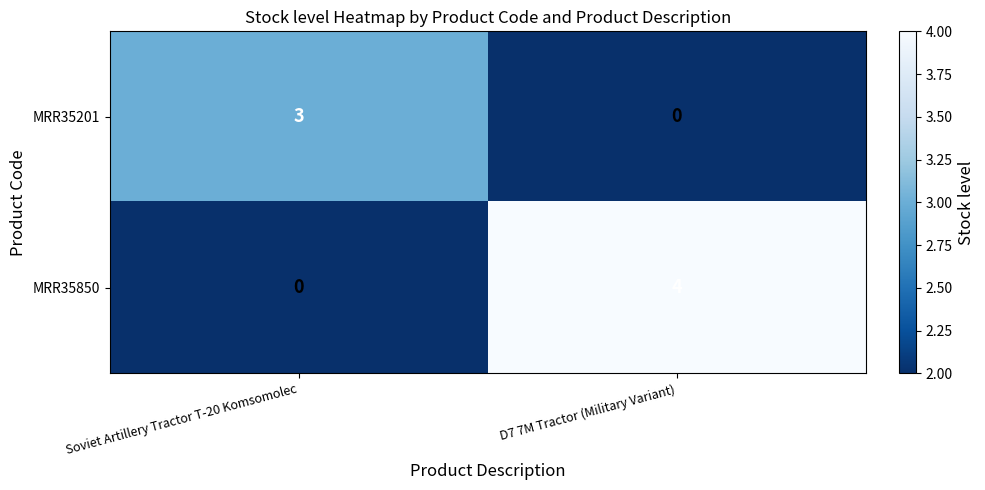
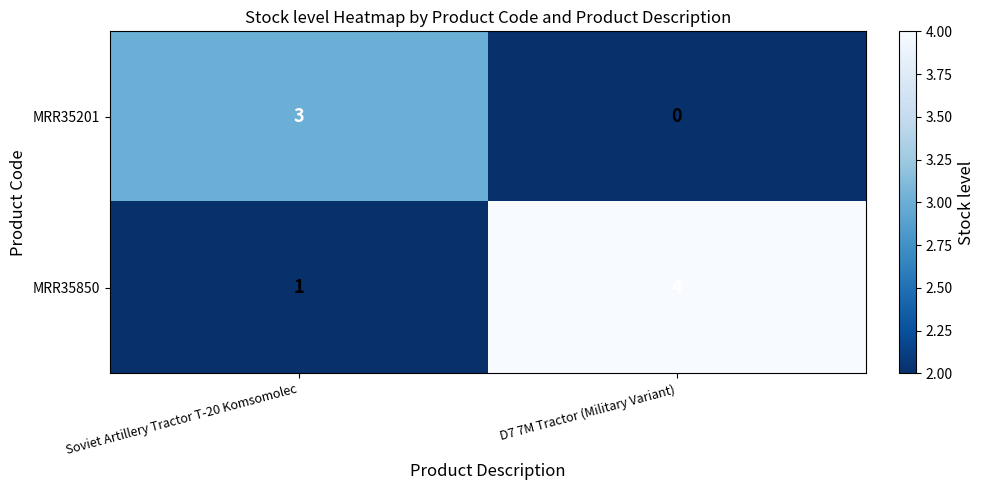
  {
    "MRR35201": {
      "Soviet Artillery Tractor T-20 Komsomolec": 3,
      "D7 7M Tractor (Military Variant)": 0
    },
    "MRR35850": {
-     "Soviet Artillery Tractor T-20 Komsomolec": 0
+     "Soviet Artillery Tractor T-20 Komsomolec": 1
    }
  }
